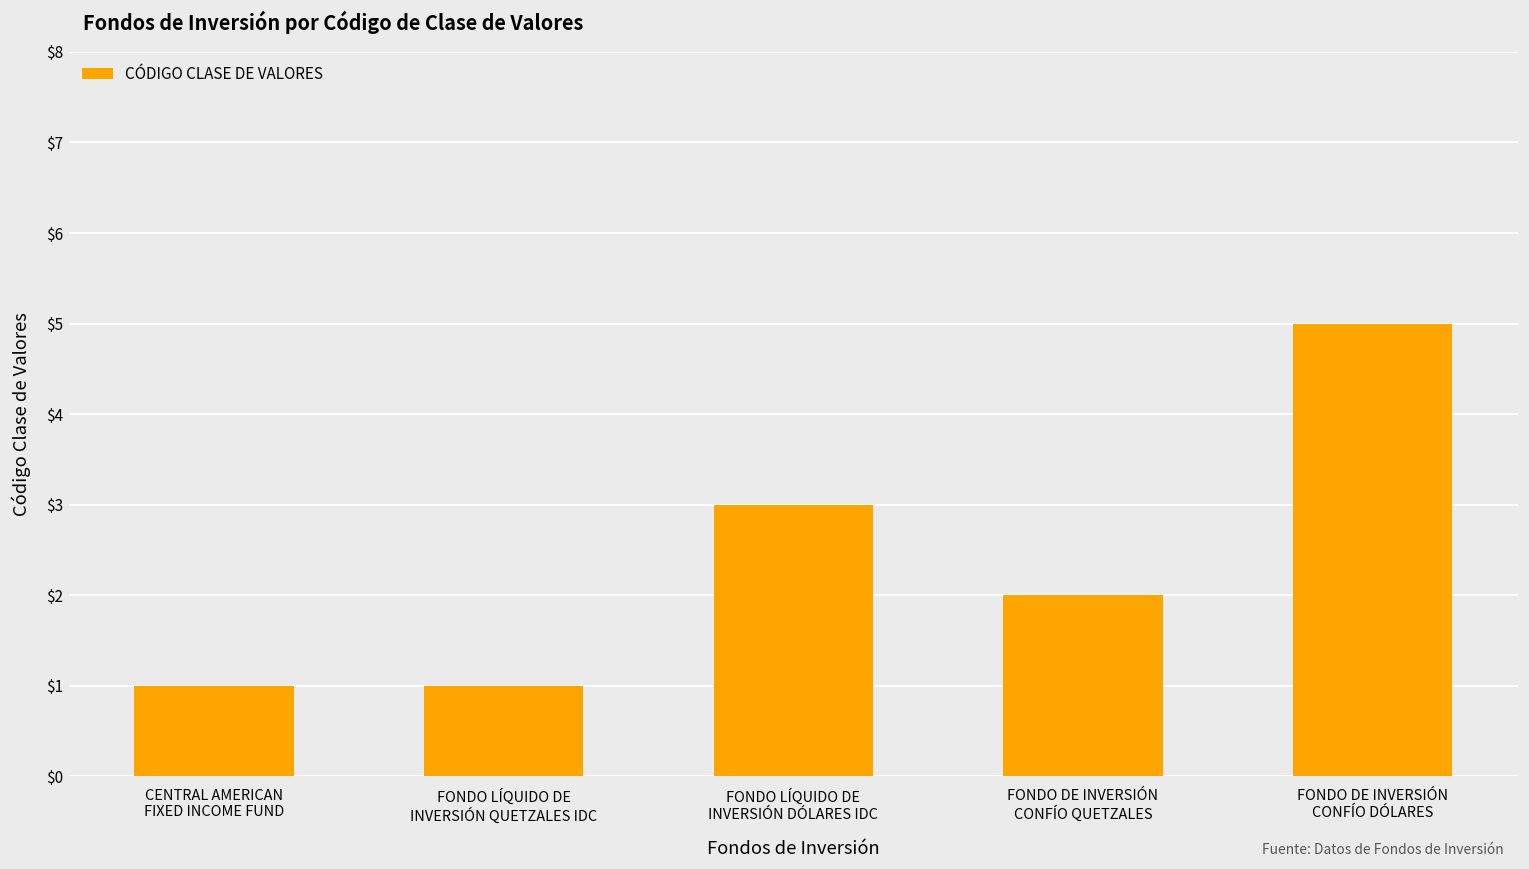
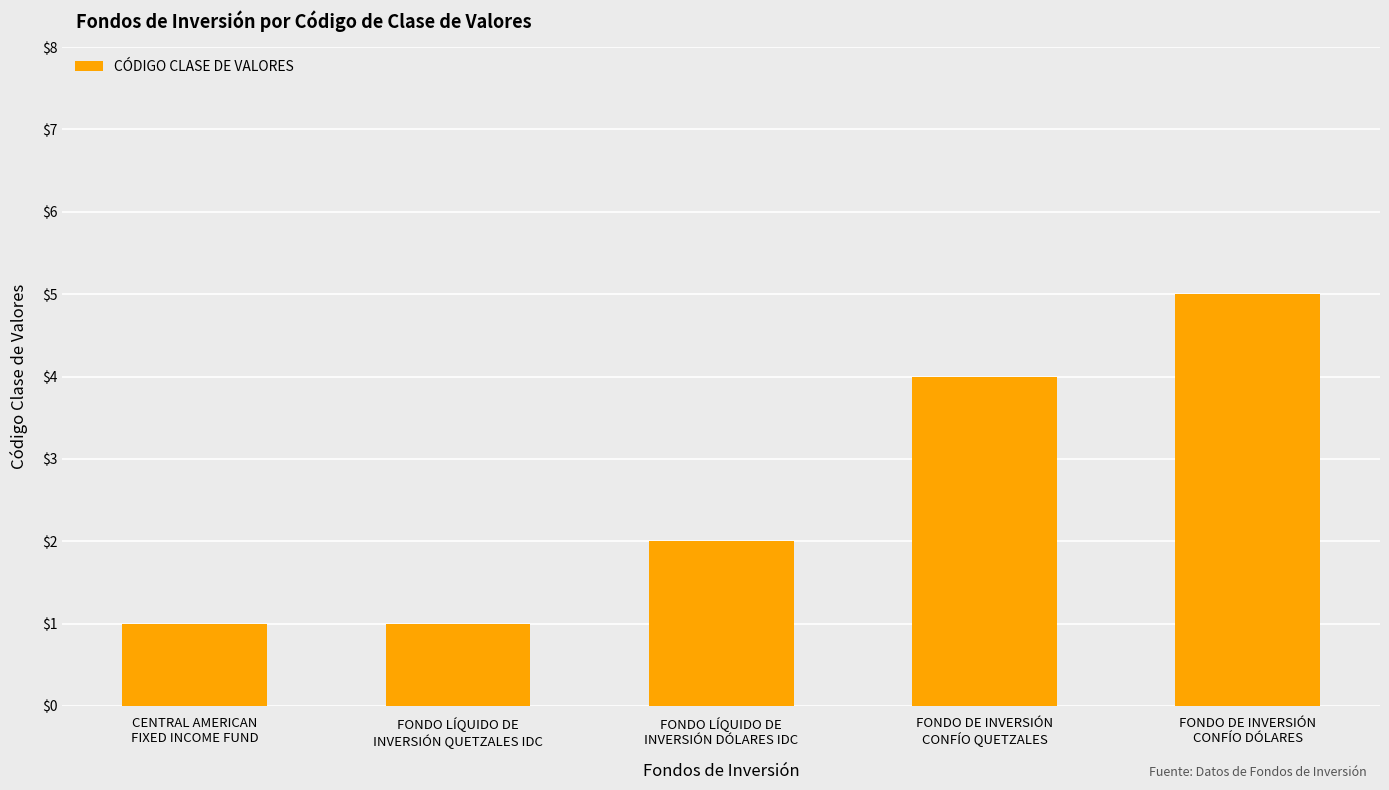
  {
    "CENTRAL AMERICAN FIXED INCOME FUND": "$1",
    "FONDO LÍQUIDO DE INVERSIÓN QUETZALES IDC": "$1",
-   "FONDO LÍQUIDO DE INVERSIÓN DÓLARES IDC": "$3",
-   "FONDO DE INVERSIÓN CONFÍO QUETZALES": "$2",
+   "FONDO LÍQUIDO DE INVERSIÓN DÓLARES IDC": "$2",
+   "FONDO DE INVERSIÓN CONFÍO QUETZALES": "$4",
    "FONDO DE INVERSIÓN CONFÍO DÓLARES": "$5"
  }
